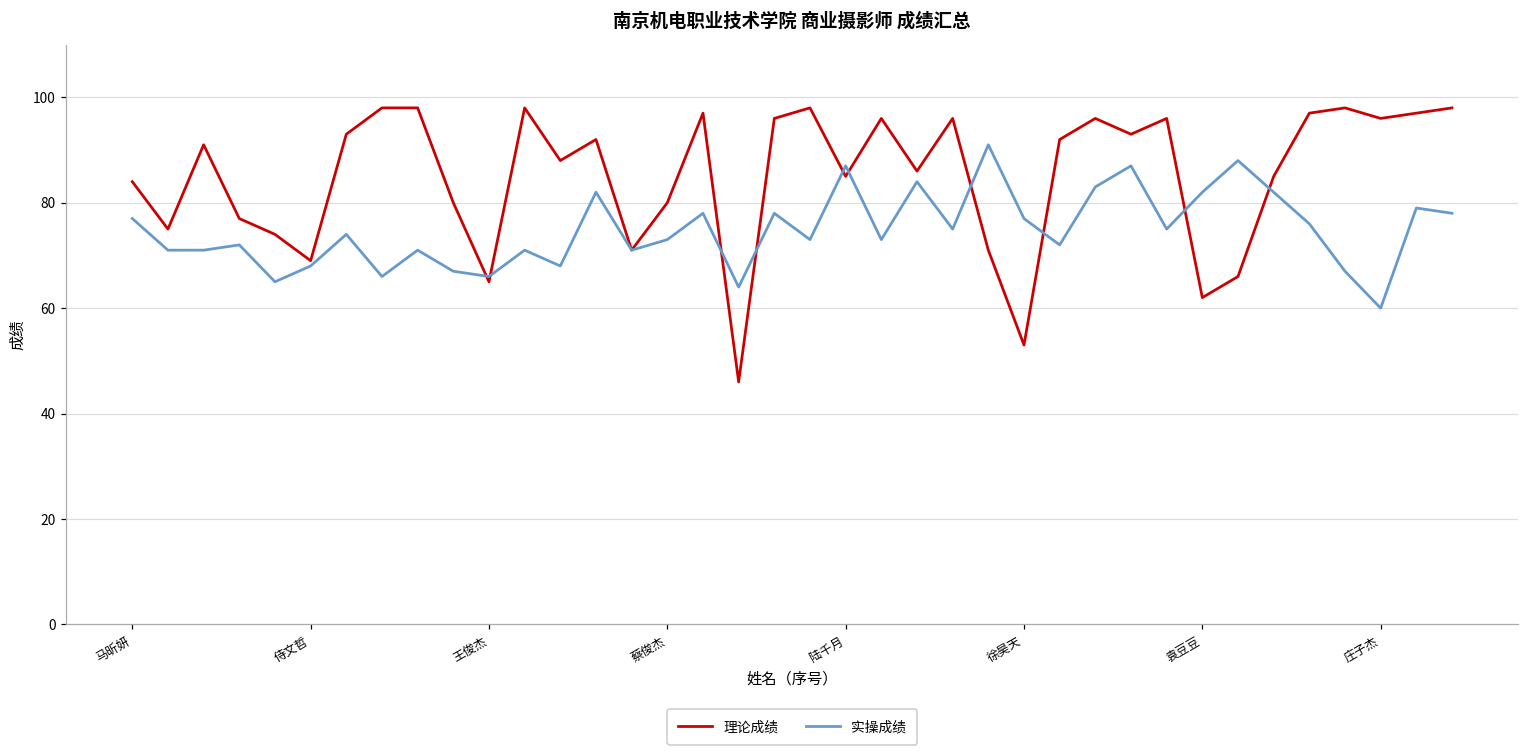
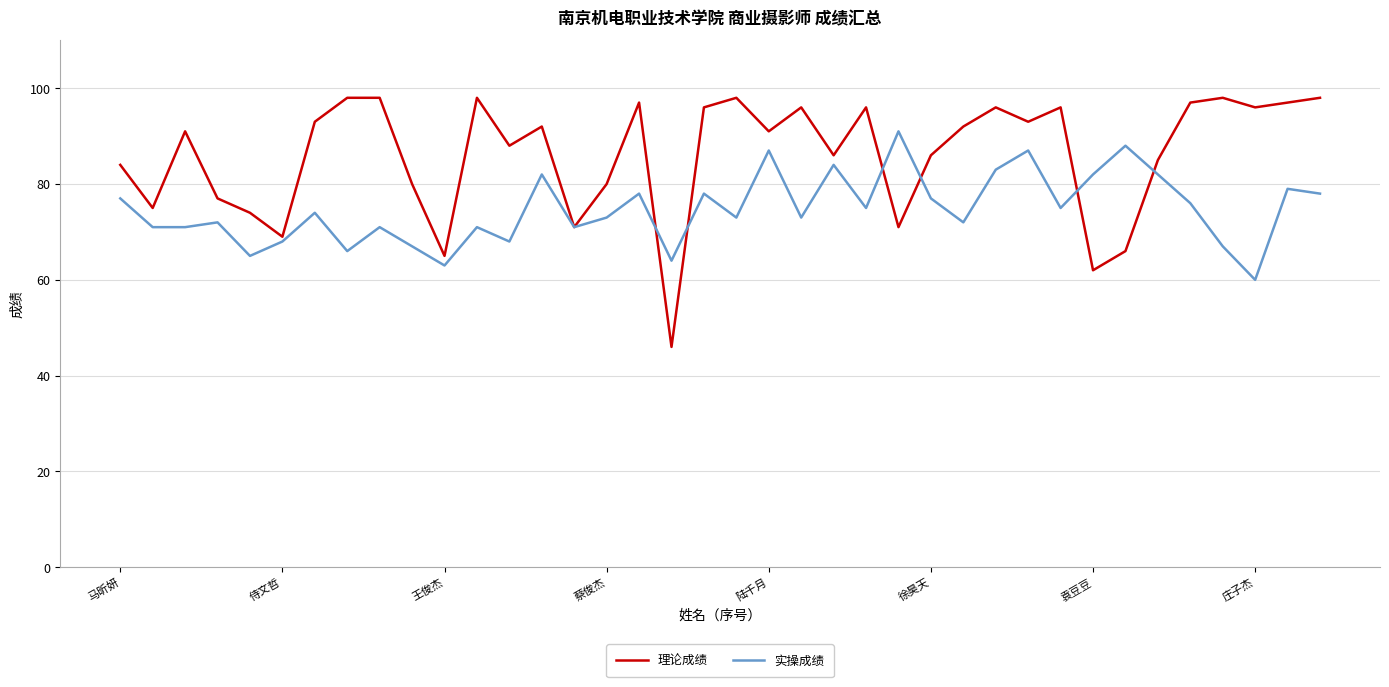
  {
    "理论成绩": {
      "马昕妍": 84,
      "侍文哲": 69,
      "王俊杰": 65,
      "蔡俊杰": 80,
-     "陆千月": 85,
-     "徐昊天": 53,
+     "陆千月": 91,
+     "徐昊天": 86,
      "袁豆豆": 62,
      "庄子杰": 96
    },
    "实操成绩": {
      "马昕妍": 77,
      "侍文哲": 68,
-     "王俊杰": 66,
+     "王俊杰": 63,
      "蔡俊杰": 73,
      "陆千月": 87,
      "徐昊天": 77,
      "袁豆豆": 82,
      "庄子杰": 60
    }
  }
